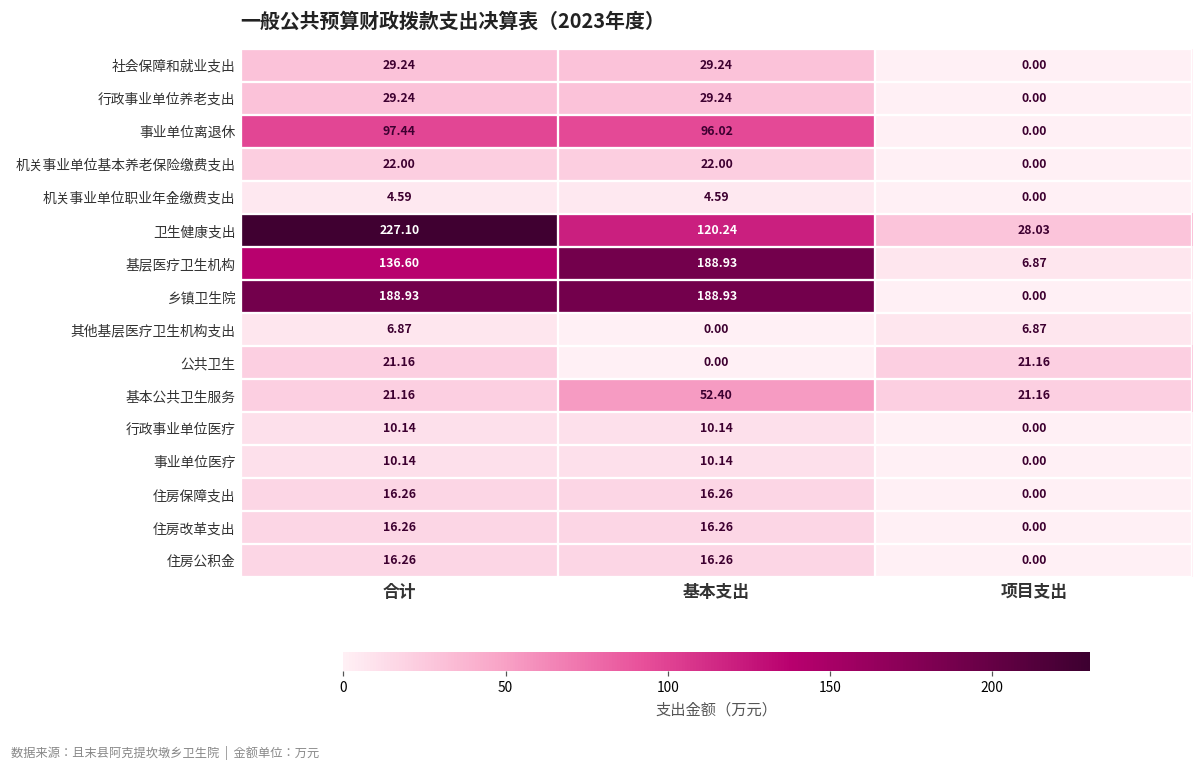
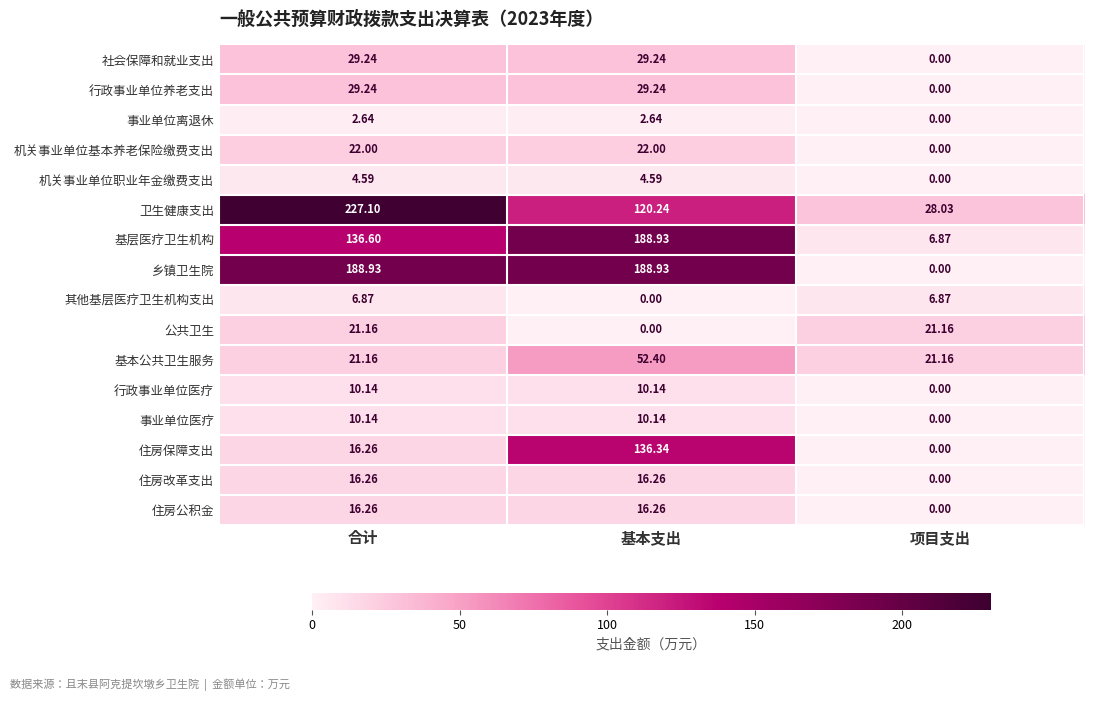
  {
    "社会保障和就业支出": {
      "合计": 29.24,
      "基本支出": 29.24,
      "项目支出": 0.00
    },
    "行政事业单位养老支出": {
      "合计": 29.24,
      "基本支出": 29.24,
      "项目支出": 0.00
    },
    "事业单位离退休": {
-     "合计": 97.44,
-     "基本支出": 96.02,
+     "合计": 2.64,
+     "基本支出": 2.64,
      "项目支出": 0.00
    },
    "机关事业单位基本养老保险缴费支出": {
      "合计": 22.00,
      "基本支出": 22.00,
      "项目支出": 0.00
    },
    "机关事业单位职业年金缴费支出": {
      "合计": 4.59,
      "基本支出": 4.59,
      "项目支出": 0.00
    },
    "卫生健康支出": {
      "合计": 227.10,
      "基本支出": 120.24,
      "项目支出": 28.03
    },
    "基层医疗卫生机构": {
      "合计": 136.60,
      "基本支出": 188.93,
      "项目支出": 6.87
    },
    "乡镇卫生院": {
      "合计": 188.93,
      "基本支出": 188.93,
      "项目支出": 0.00
    },
    "其他基层医疗卫生机构支出": {
      "合计": 6.87,
      "基本支出": 0.00,
      "项目支出": 6.87
    },
    "公共卫生": {
      "合计": 21.16,
      "基本支出": 0.00,
      "项目支出": 21.16
    },
    "基本公共卫生服务": {
      "合计": 21.16,
      "基本支出": 52.40,
      "项目支出": 21.16
    },
    "行政事业单位医疗": {
      "合计": 10.14,
      "基本支出": 10.14,
      "项目支出": 0.00
    },
    "事业单位医疗": {
      "合计": 10.14,
      "基本支出": 10.14,
      "项目支出": 0.00
    },
    "住房保障支出": {
      "合计": 16.26,
-     "基本支出": 16.26,
+     "基本支出": 136.34,
      "项目支出": 0.00
    },
    "住房改革支出": {
      "合计": 16.26,
      "基本支出": 16.26,
      "项目支出": 0.00
    },
    "住房公积金": {
      "合计": 16.26,
      "基本支出": 16.26,
      "项目支出": 0.00
    }
  }
